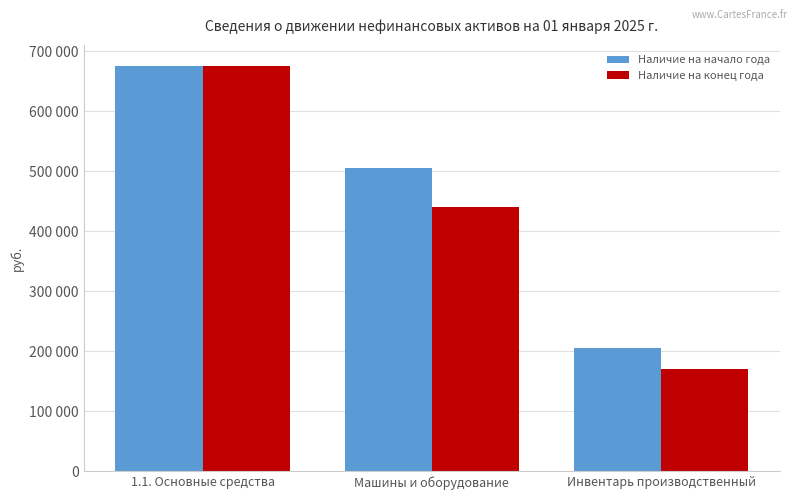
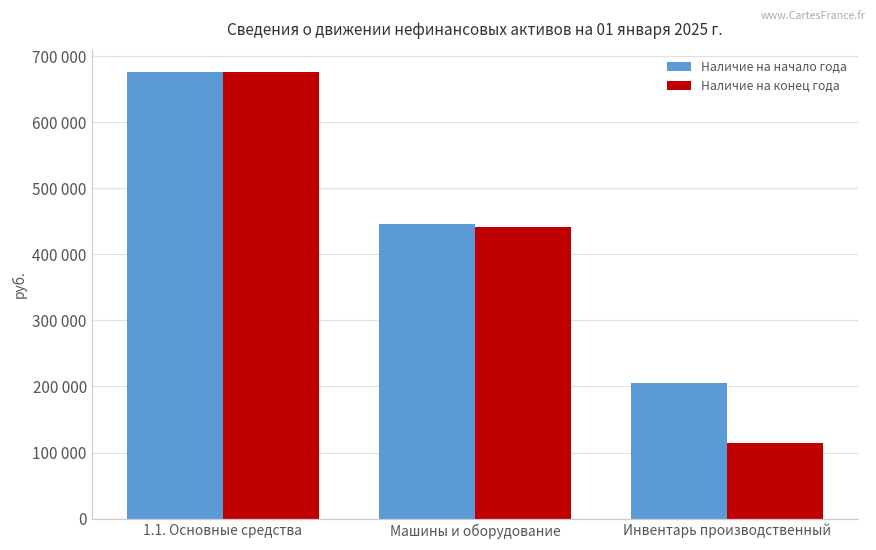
  {
    "Наличие на начало года": {
      "1.1. Основные средства": 680000,
-     "Машины и оборудование": 500000,
+     "Машины и оборудование": 450000,
      "Инвентарь производственный": 210000
    },
    "Наличие на конец года": {
      "1.1. Основные средства": 680000,
      "Машины и оборудование": 440000,
-     "Инвентарь производственный": 170000
+     "Инвентарь производственный": 110000
    }
  }
